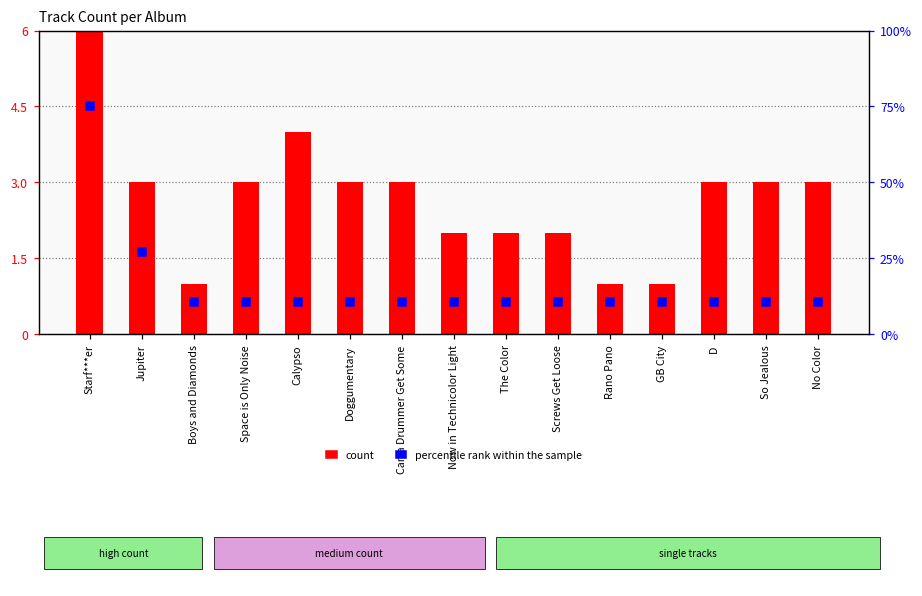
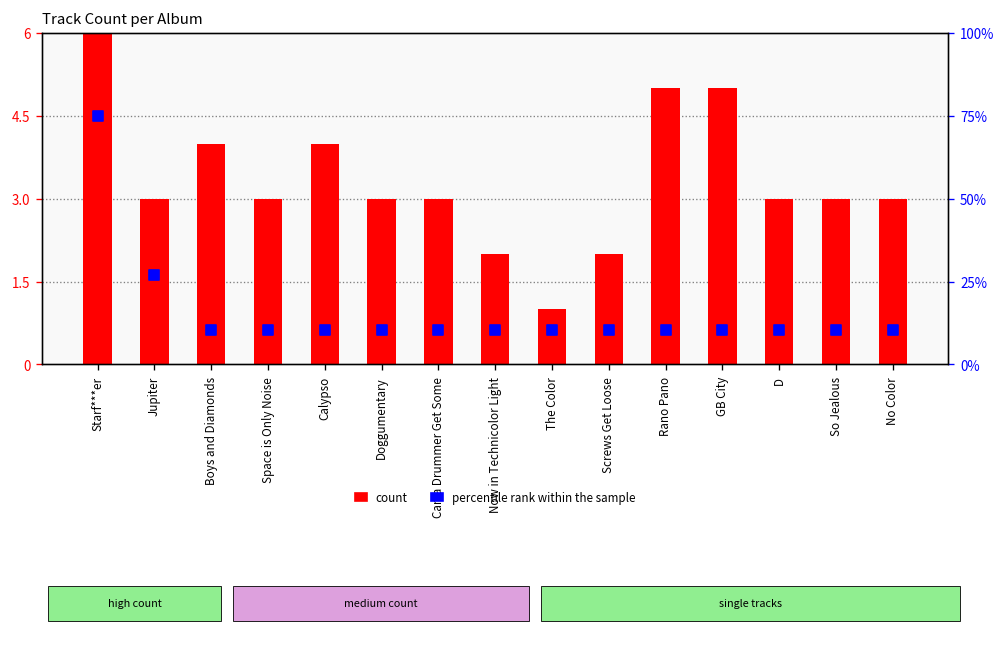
  {
    "count": {
      "Jupiter": 3,
-     "Boys and Diamonds": 1,
+     "Boys and Diamonds": 4,
      "Space is Only Noise": 3,
      "Calypso": 4,
      "Doggumentary": 3,
      "Can a Drummer Get Some": 3,
      "Now in Technicolor Light": 2,
-     "The Color": 2,
+     "The Color": 1,
      "Screws Get Loose": 2,
-     "Rano Pano": 1,
-     "GB City": 1,
+     "Rano Pano": 5,
+     "GB City": 5,
      "D": 3,
      "So Jealous": 3,
      "No Color": 3
    }
  }
